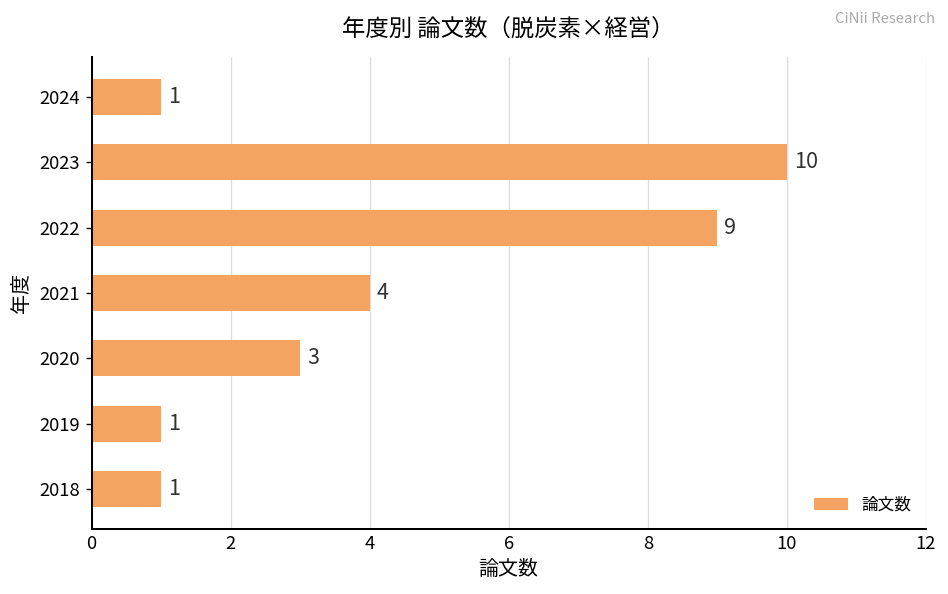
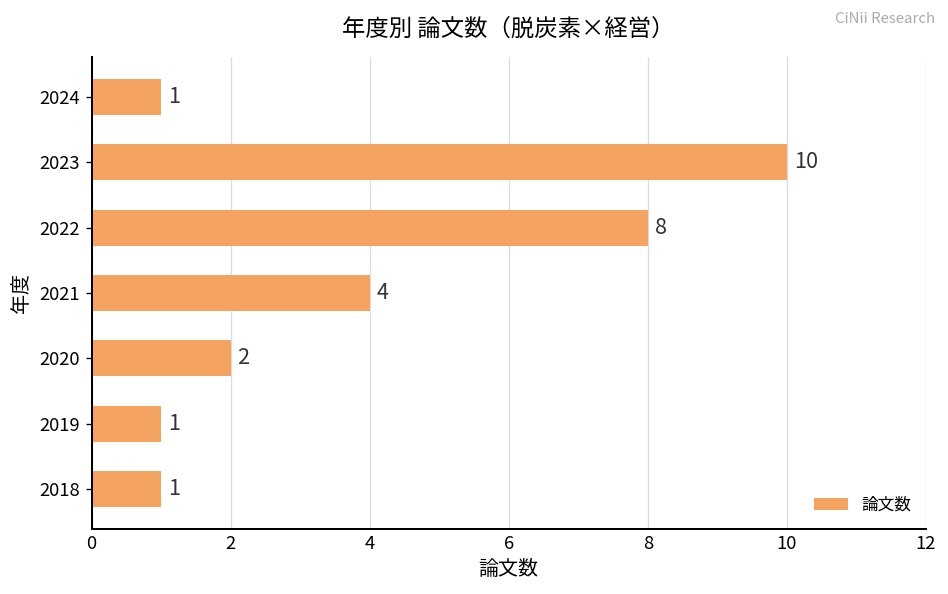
  {
    "2024": 1,
    "2023": 10,
-   "2022": 9,
+   "2022": 8,
    "2021": 4,
-   "2020": 3,
+   "2020": 2,
    "2019": 1,
    "2018": 1
  }
